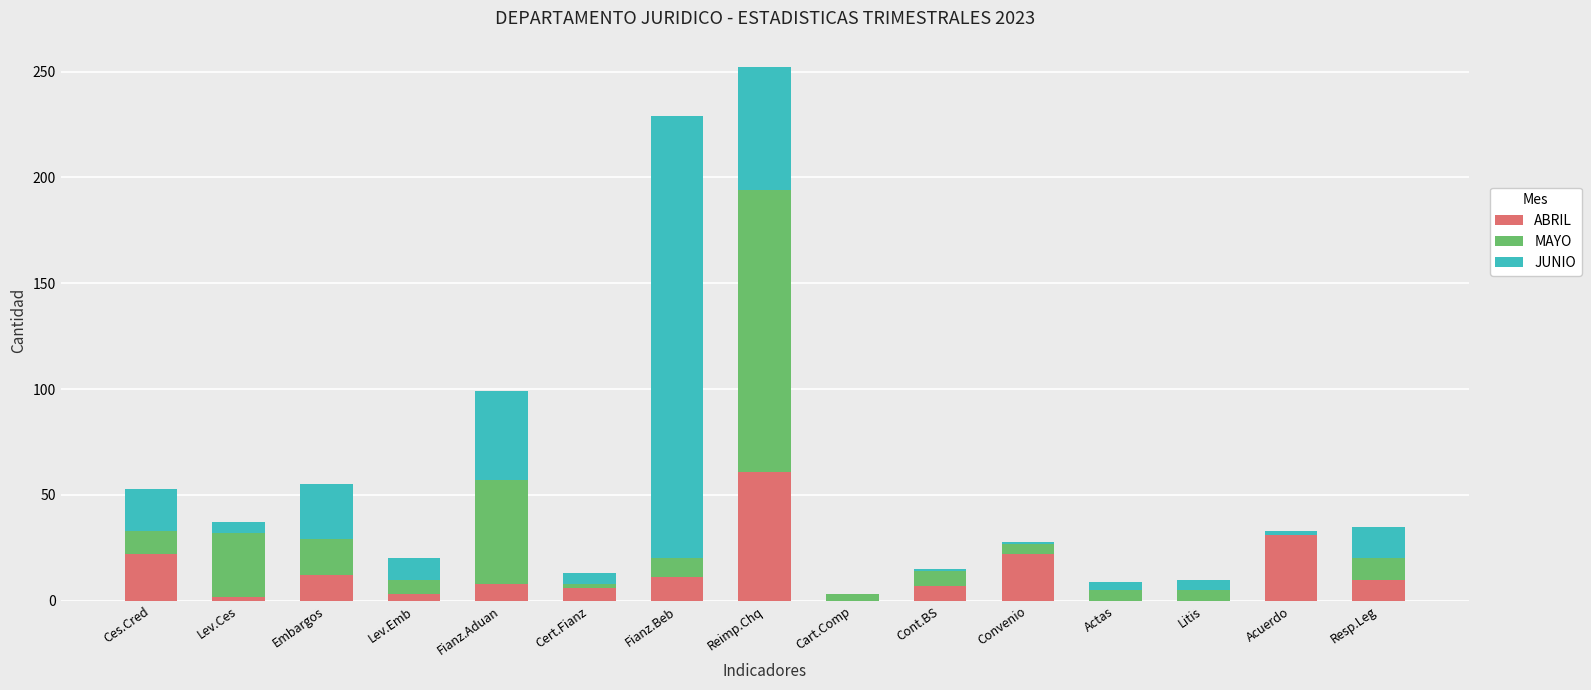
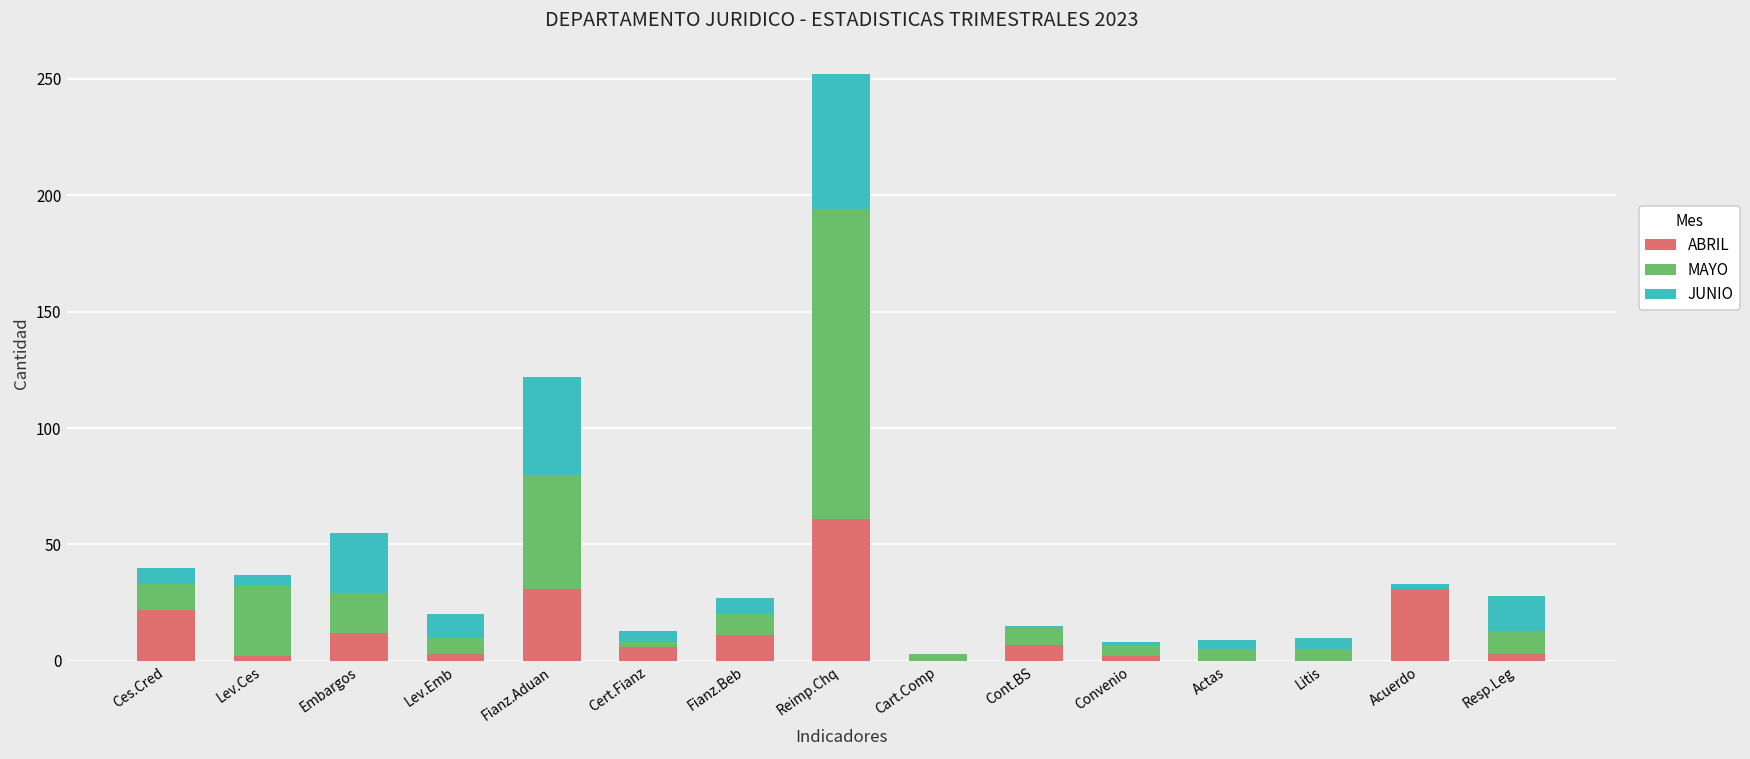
  {
    "ABRIL": {
      "Ces.Cred": 22,
      "Lev.Ces": 2,
      "Embargos": 12,
      "Lev.Emb": 3,
-     "Fianz.Aduan": 8,
+     "Fianz.Aduan": 31,
      "Cert.Fianz": 6,
      "Fianz.Beb": 11,
      "Reimp.Chq": 61,
      "Cart.Comp": 0,
      "Cont.BS": 7,
-     "Convenio": 22,
+     "Convenio": 2,
      "Actas": 0,
      "Litis": 0,
      "Acuerdo": 31,
-     "Resp.Leg": 10
+     "Resp.Leg": 3
    },
    "MAYO": {
      "Ces.Cred": 11,
      "Lev.Ces": 30,
      "Embargos": 17,
      "Lev.Emb": 7,
      "Fianz.Aduan": 49,
      "Cert.Fianz": 2,
      "Fianz.Beb": 9,
      "Reimp.Chq": 133,
      "Cart.Comp": 3,
      "Cont.BS": 7,
      "Convenio": 5,
      "Actas": 5,
      "Litis": 5,
      "Acuerdo": 0,
      "Resp.Leg": 10
    },
    "JUNIO": {
-     "Ces.Cred": 20,
+     "Ces.Cred": 7,
      "Lev.Ces": 5,
      "Embargos": 26,
      "Lev.Emb": 10,
      "Fianz.Aduan": 42,
      "Cert.Fianz": 5,
-     "Fianz.Beb": 209,
+     "Fianz.Beb": 7,
      "Reimp.Chq": 58,
      "Cart.Comp": 0,
      "Actas": 4,
      "Litis": 5,
      "Acuerdo": 2,
      "Resp.Leg": 15
    }
  }
